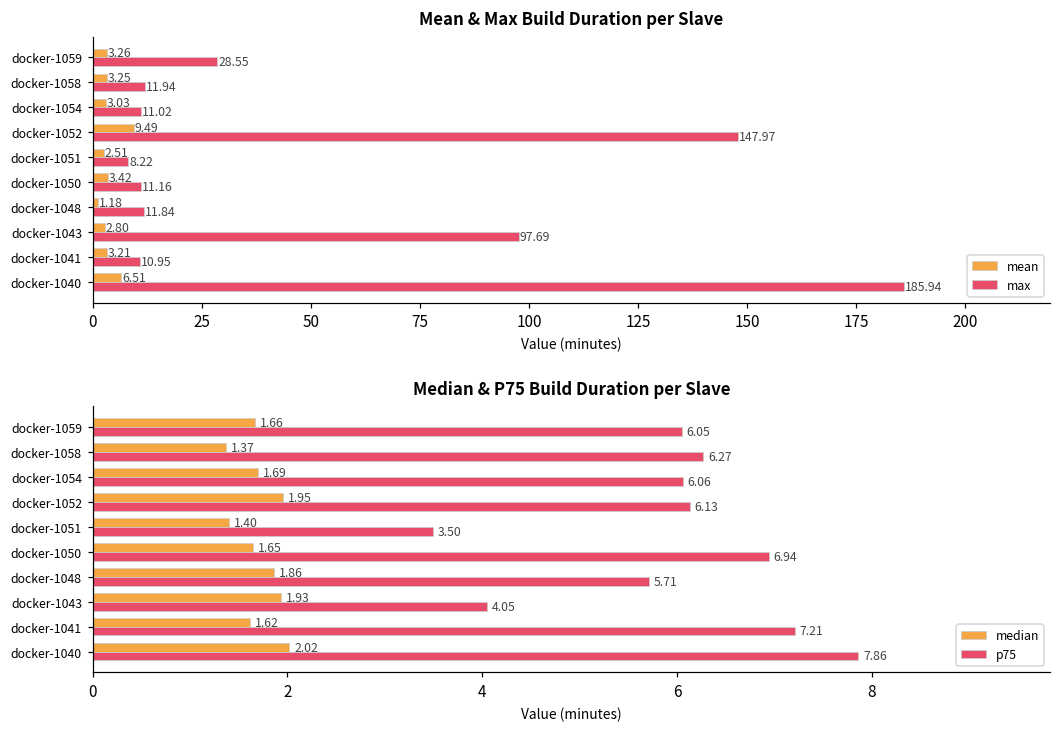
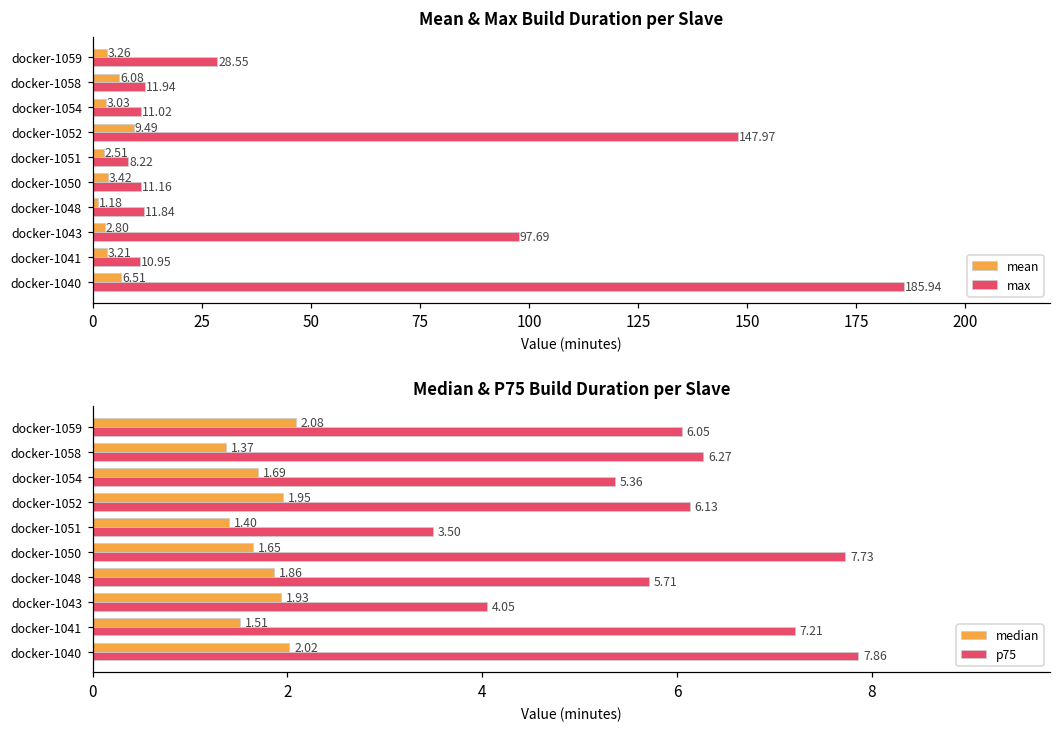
  {
    "Mean & Max Build Duration per Slave": {
      "mean": {
        "docker-1059": 3.26,
-       "docker-1058": 3.25,
+       "docker-1058": 6.08,
        "docker-1054": 3.03,
        "docker-1052": 9.49,
        "docker-1051": 2.51,
        "docker-1050": 3.42,
        "docker-1048": 1.18,
        "docker-1043": 2.80,
        "docker-1041": 3.21,
        "docker-1040": 6.51
      },
      "max": {
        "docker-1059": 28.55,
        "docker-1058": 11.94,
        "docker-1054": 11.02,
        "docker-1052": 147.97,
        "docker-1051": 8.22,
        "docker-1050": 11.16,
        "docker-1048": 11.84,
        "docker-1043": 97.69,
        "docker-1041": 10.95,
        "docker-1040": 185.94
      }
    },
    "Median & P75 Build Duration per Slave": {
      "median": {
-       "docker-1059": 1.66,
+       "docker-1059": 2.08,
        "docker-1058": 1.37,
        "docker-1054": 1.69,
        "docker-1052": 1.95,
        "docker-1051": 1.40,
        "docker-1050": 1.65,
        "docker-1048": 1.86,
        "docker-1043": 1.93,
-       "docker-1041": 1.62,
+       "docker-1041": 1.51,
        "docker-1040": 2.02
      },
      "p75": {
        "docker-1059": 6.05,
        "docker-1058": 6.27,
-       "docker-1054": 6.06,
+       "docker-1054": 5.36,
        "docker-1052": 6.13,
        "docker-1051": 3.50,
-       "docker-1050": 6.94,
+       "docker-1050": 7.73,
        "docker-1048": 5.71,
        "docker-1043": 4.05,
        "docker-1041": 7.21,
        "docker-1040": 7.86
      }
    }
  }
